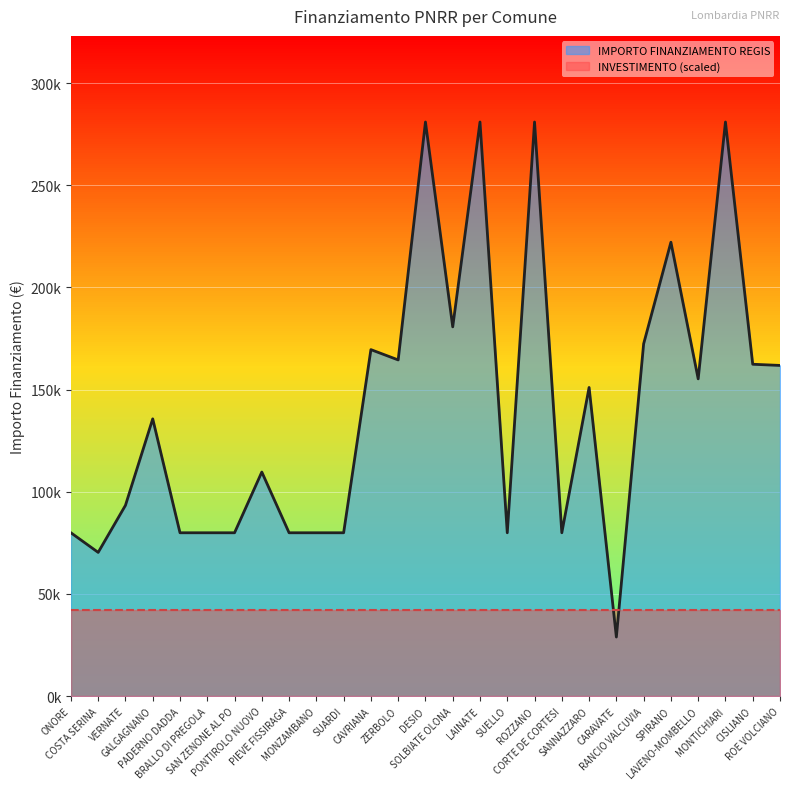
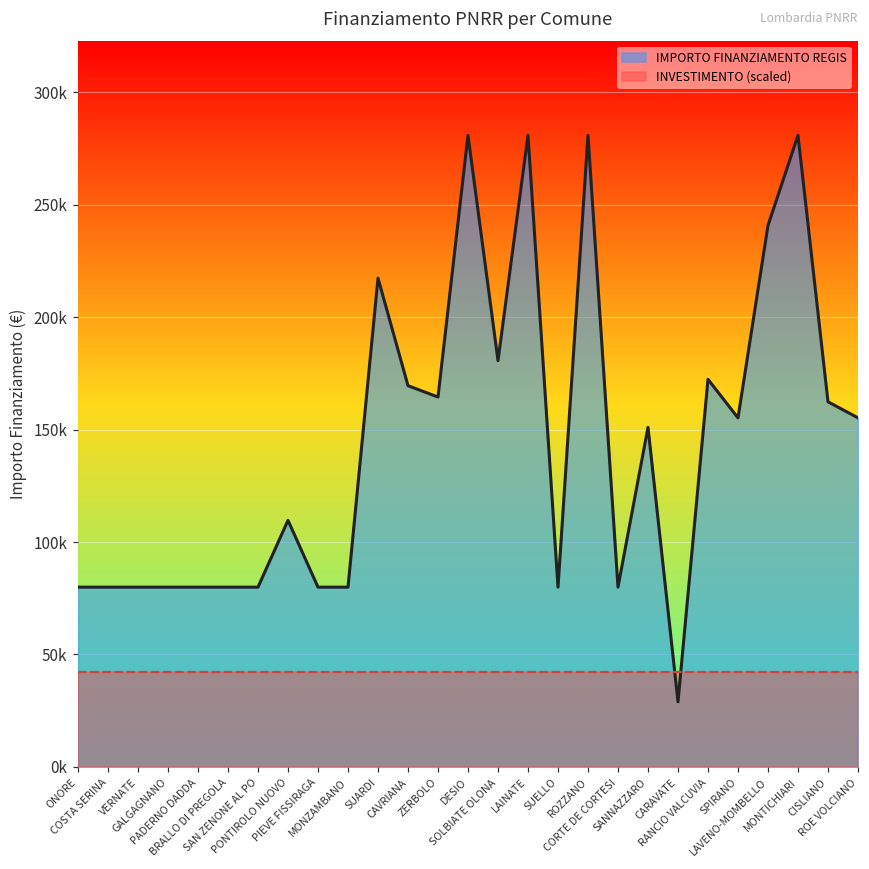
  {
    "IMPORTO FINANZIAMENTO REGIS": {
      "ONORE": 80000,
-     "COSTA SERINA": 70000,
-     "VERNATE": 93000,
-     "GALGAGNANO": 136000,
+     "COSTA SERINA": 80000,
+     "VERNATE": 80000,
+     "GALGAGNANO": 80000,
      "PADERNO DADDA": 80000,
      "BRALLO DI PREGOLA": 80000,
      "SAN ZENONE AL PO": 80000,
      "PONTIROLO NUOVO": 110000,
      "PIEVE FISSIRAGA": 80000,
      "MONZAMBANO": 80000,
-     "SUARDI": 80000,
+     "SUARDI": 217000,
      "CAVRIANA": 170000,
      "ZERBOLO": 165000,
      "DESIO": 281000,
      "SOLBIATE OLONA": 181000,
      "LAINATE": 281000,
      "SUELLO": 80000,
      "ROZZANO": 281000,
      "CORTE DE CORTESI": 80000,
      "SANNAZZARO": 151000,
      "CARAVATE": 29000,
      "RANCIO VALCUVIA": 172000,
-     "SPIRANO": 222000,
-     "LAVENO-MOMBELLO": 155000,
+     "SPIRANO": 155000,
+     "LAVENO-MOMBELLO": 241000,
      "MONTICHIARI": 281000,
      "CISLIANO": 162000,
-     "ROE VOLCIANO": 162000
+     "ROE VOLCIANO": 155000
    },
    "INVESTIMENTO (scaled)": {
      "ONORE": 42000,
      "COSTA SERINA": 42000,
      "VERNATE": 42000,
      "GALGAGNANO": 42000,
      "PADERNO DADDA": 42000,
      "BRALLO DI PREGOLA": 42000,
      "SAN ZENONE AL PO": 42000,
      "PONTIROLO NUOVO": 42000,
      "PIEVE FISSIRAGA": 42000,
      "MONZAMBANO": 42000,
      "SUARDI": 42000,
      "CAVRIANA": 42000,
      "ZERBOLO": 42000,
      "DESIO": 42000,
      "SOLBIATE OLONA": 42000,
      "LAINATE": 42000,
      "SUELLO": 42000,
      "ROZZANO": 42000,
      "CORTE DE CORTESI": 42000,
      "SANNAZZARO": 42000,
      "CARAVATE": 42000,
      "RANCIO VALCUVIA": 42000,
      "SPIRANO": 42000,
      "LAVENO-MOMBELLO": 42000,
      "MONTICHIARI": 42000,
      "CISLIANO": 42000,
      "ROE VOLCIANO": 42000
    }
  }
